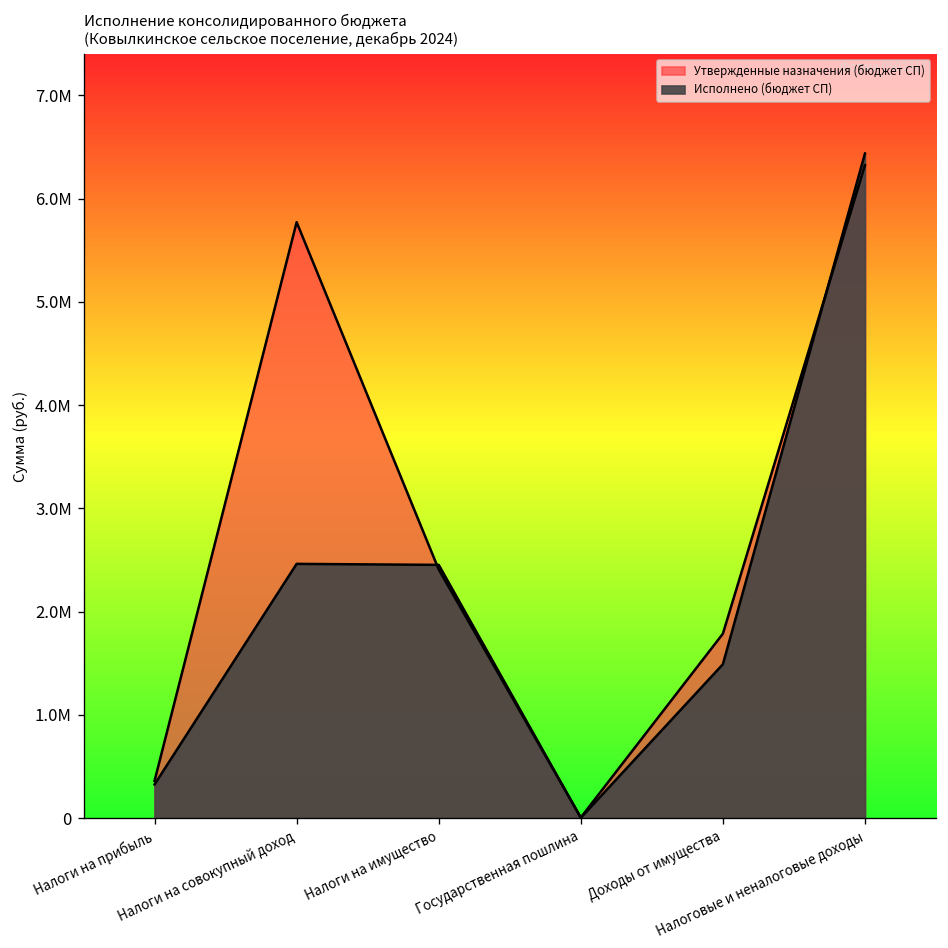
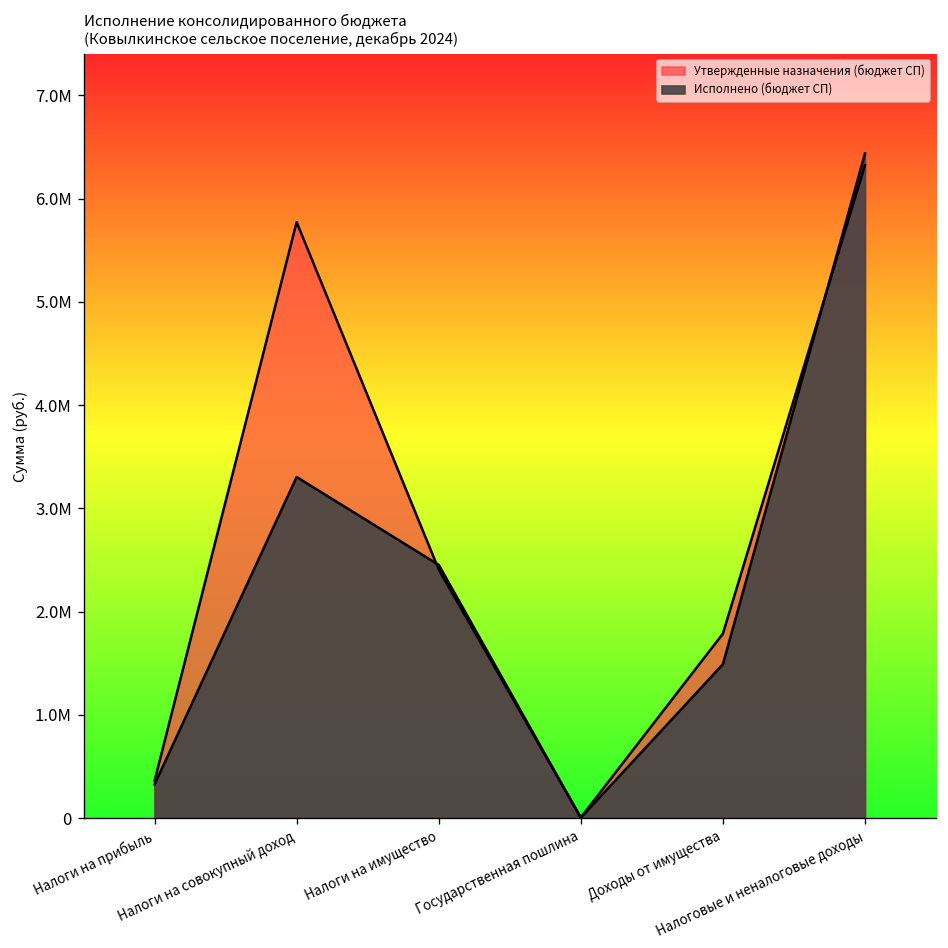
  {
    "Утвержденные назначения (бюджет СП)": {
      "Налоги на прибыль": 400000,
      "Налоги на совокупный доход": 5800000,
      "Налоги на имущество": 2400000,
      "Доходы от имущества": 1800000,
      "Налоговые и неналоговые доходы": 6300000
    },
    "Исполнено (бюджет СП)": {
      "Налоги на прибыль": 300000,
-     "Налоги на совокупный доход": 2500000,
+     "Налоги на совокупный доход": 3300000,
      "Налоги на имущество": 2500000,
      "Доходы от имущества": 1500000,
      "Налоговые и неналоговые доходы": 6400000
    }
  }
